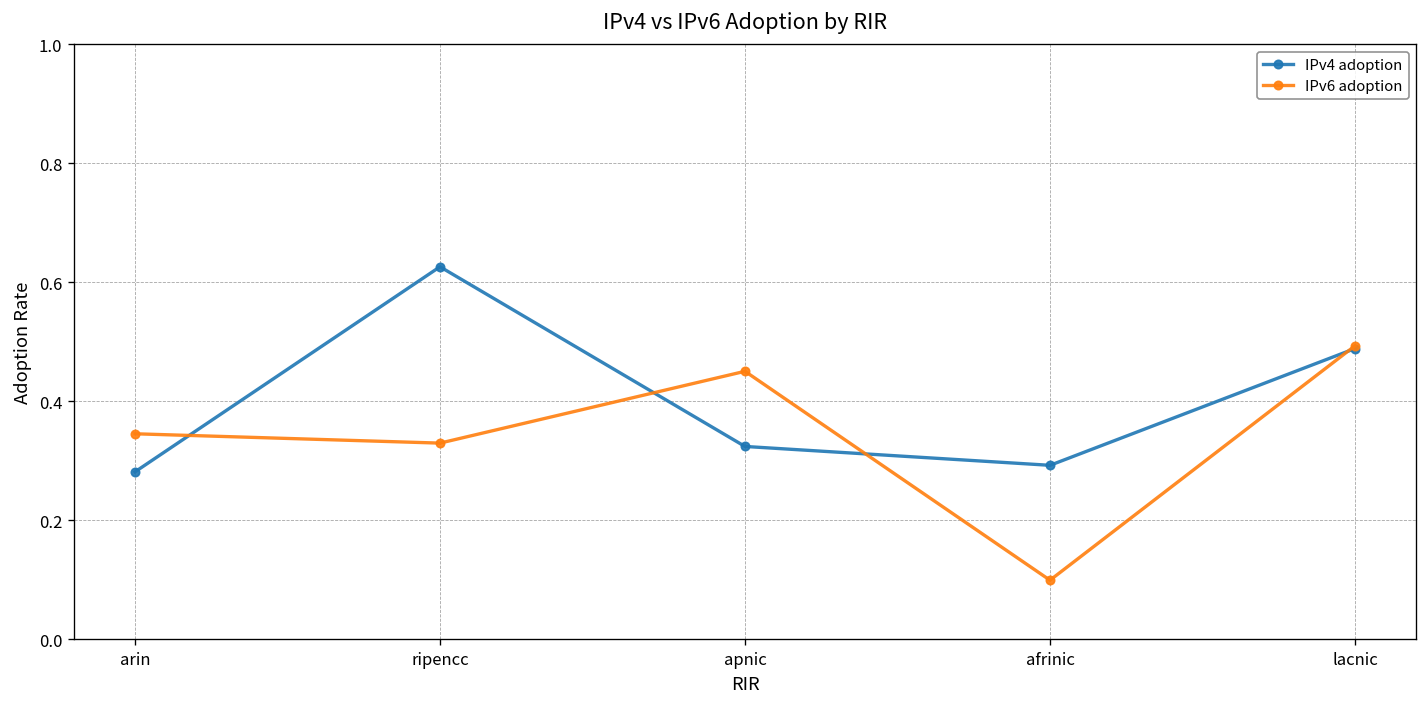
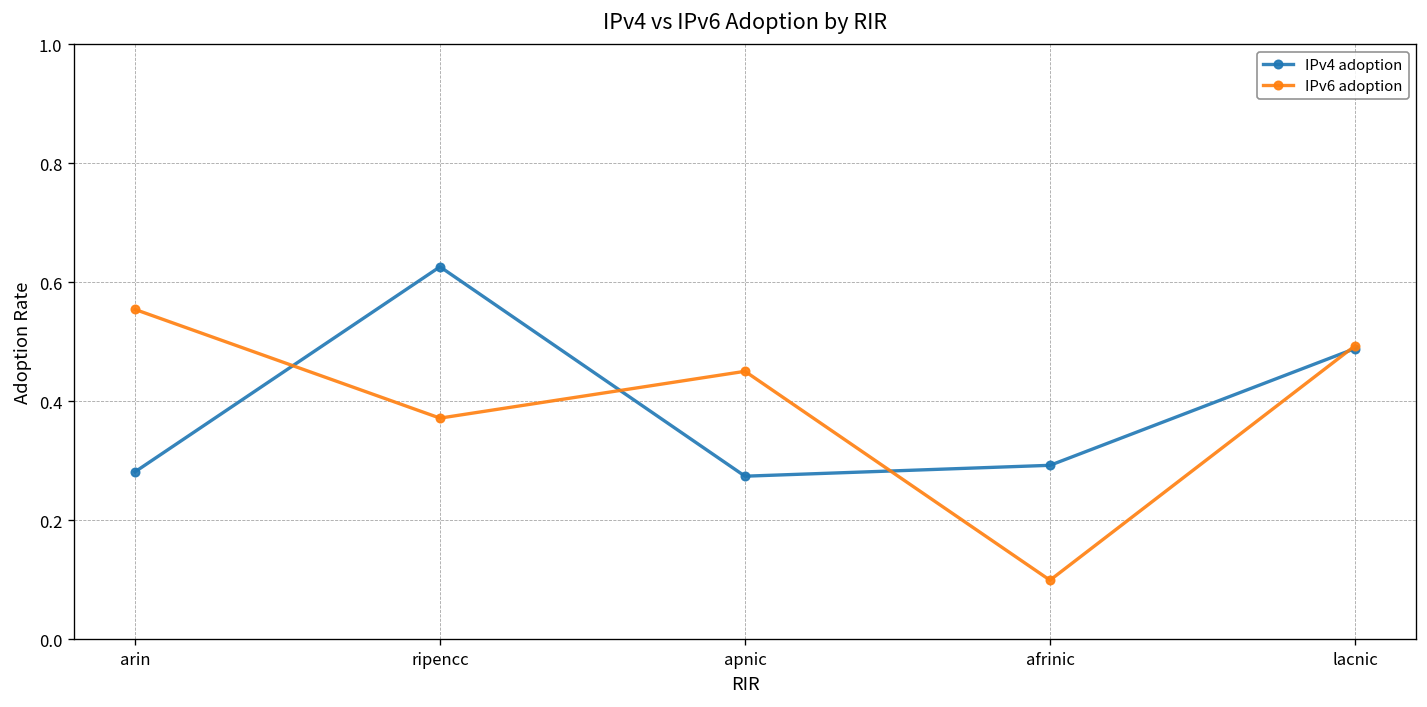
  {
    "IPv4 adoption": {
      "arin": 0.28,
      "ripencc": 0.63,
-     "apnic": 0.32,
+     "apnic": 0.27,
      "afrinic": 0.29
    },
    "IPv6 adoption": {
-     "arin": 0.35,
-     "ripencc": 0.33,
+     "arin": 0.55,
+     "ripencc": 0.37,
      "apnic": 0.45,
      "afrinic": 0.10
    }
  }
